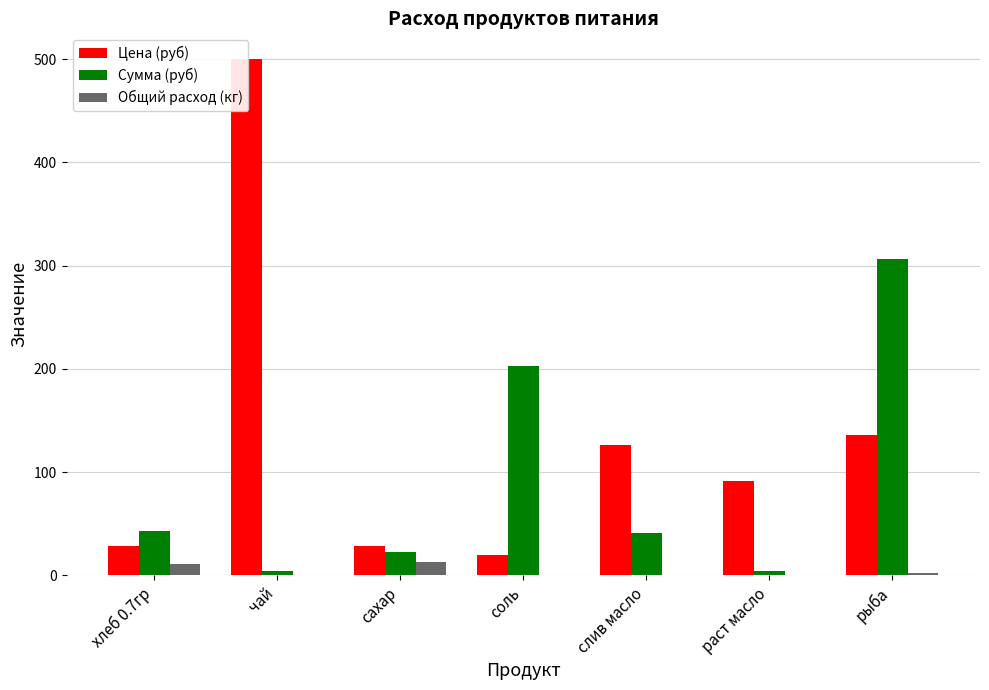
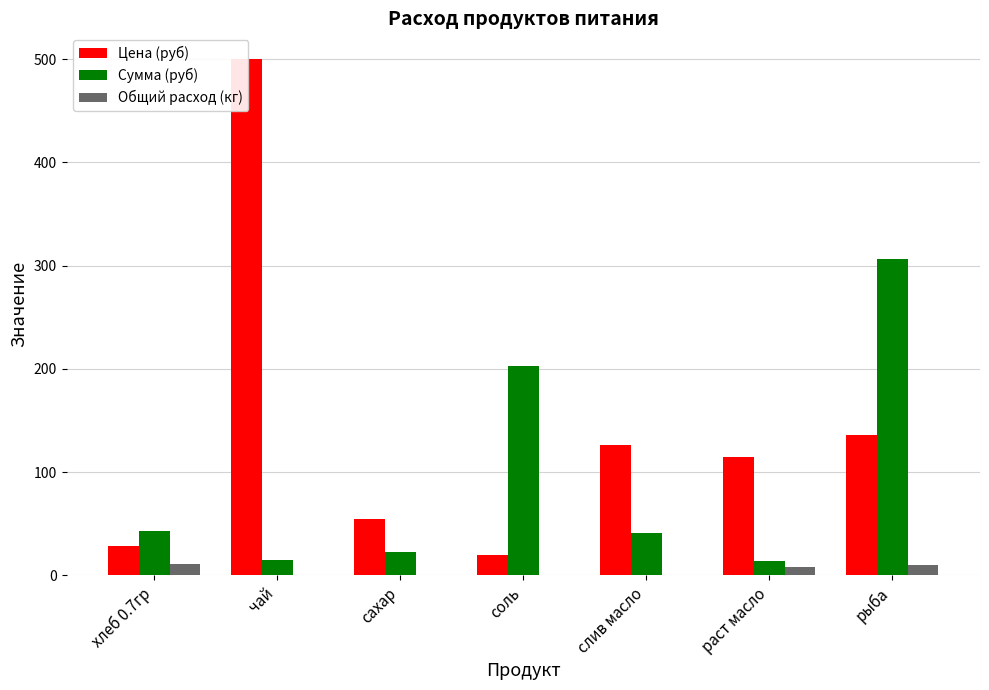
  {
    "Цена (руб)": {
      "хлеб 0.7гр": 29,
-     "сахар": 28,
+     "сахар": 55,
      "соль": 20,
      "слив масло": 126,
-     "раст масло": 92,
+     "раст масло": 115,
      "рыба": 136
    },
    "Сумма (руб)": {
      "хлеб 0.7гр": 43,
-     "чай": 5,
+     "чай": 15,
      "сахар": 23,
      "соль": 203,
      "слив масло": 41,
-     "раст масло": 4,
+     "раст масло": 14,
      "рыба": 306
    },
    "Общий расход (кг)": {
      "хлеб 0.7гр": 11,
-     "сахар": 13,
-     "раст масло": 0,
-     "рыба": 2
+     "сахар": 0,
+     "раст масло": 8,
+     "рыба": 10
    }
  }
